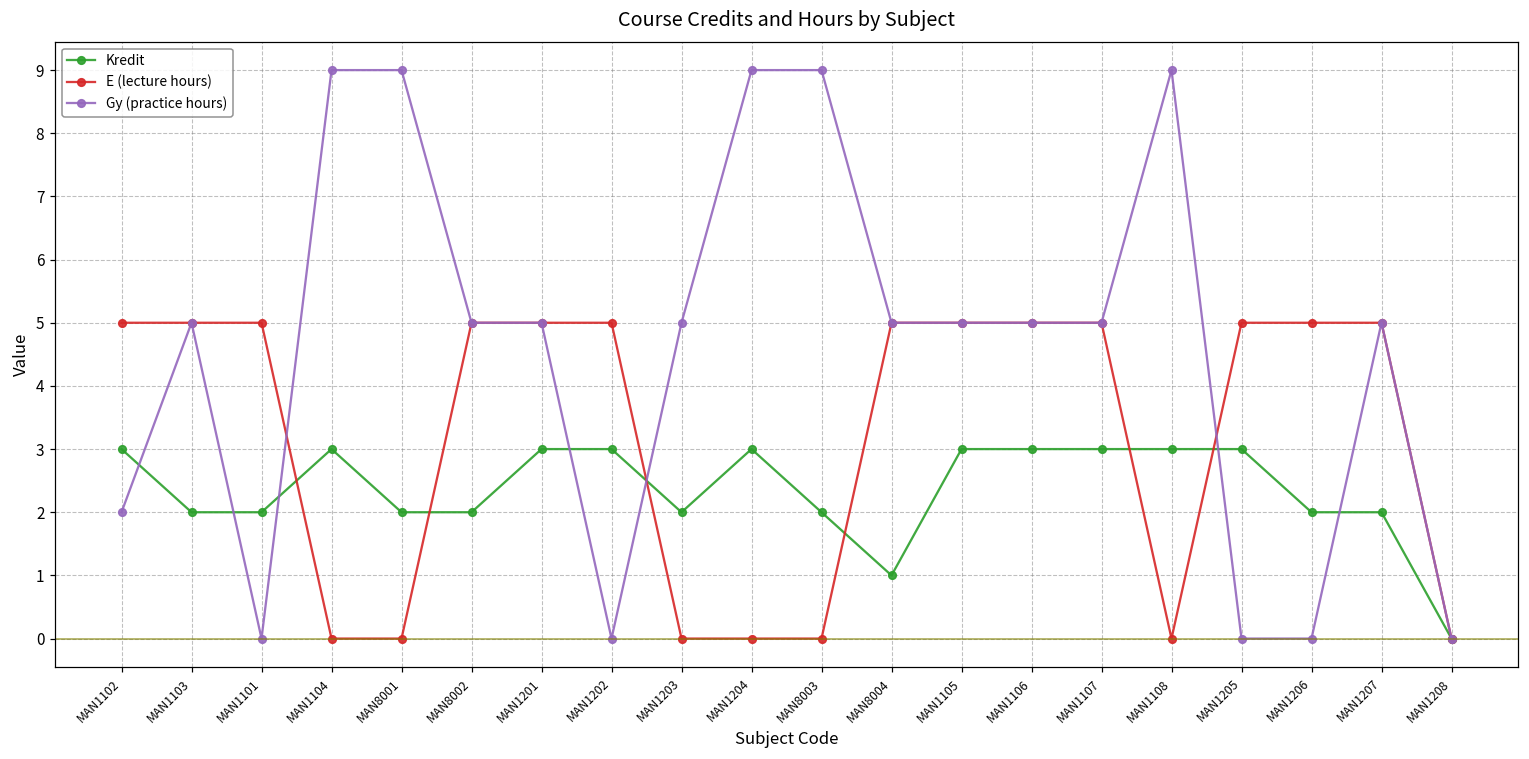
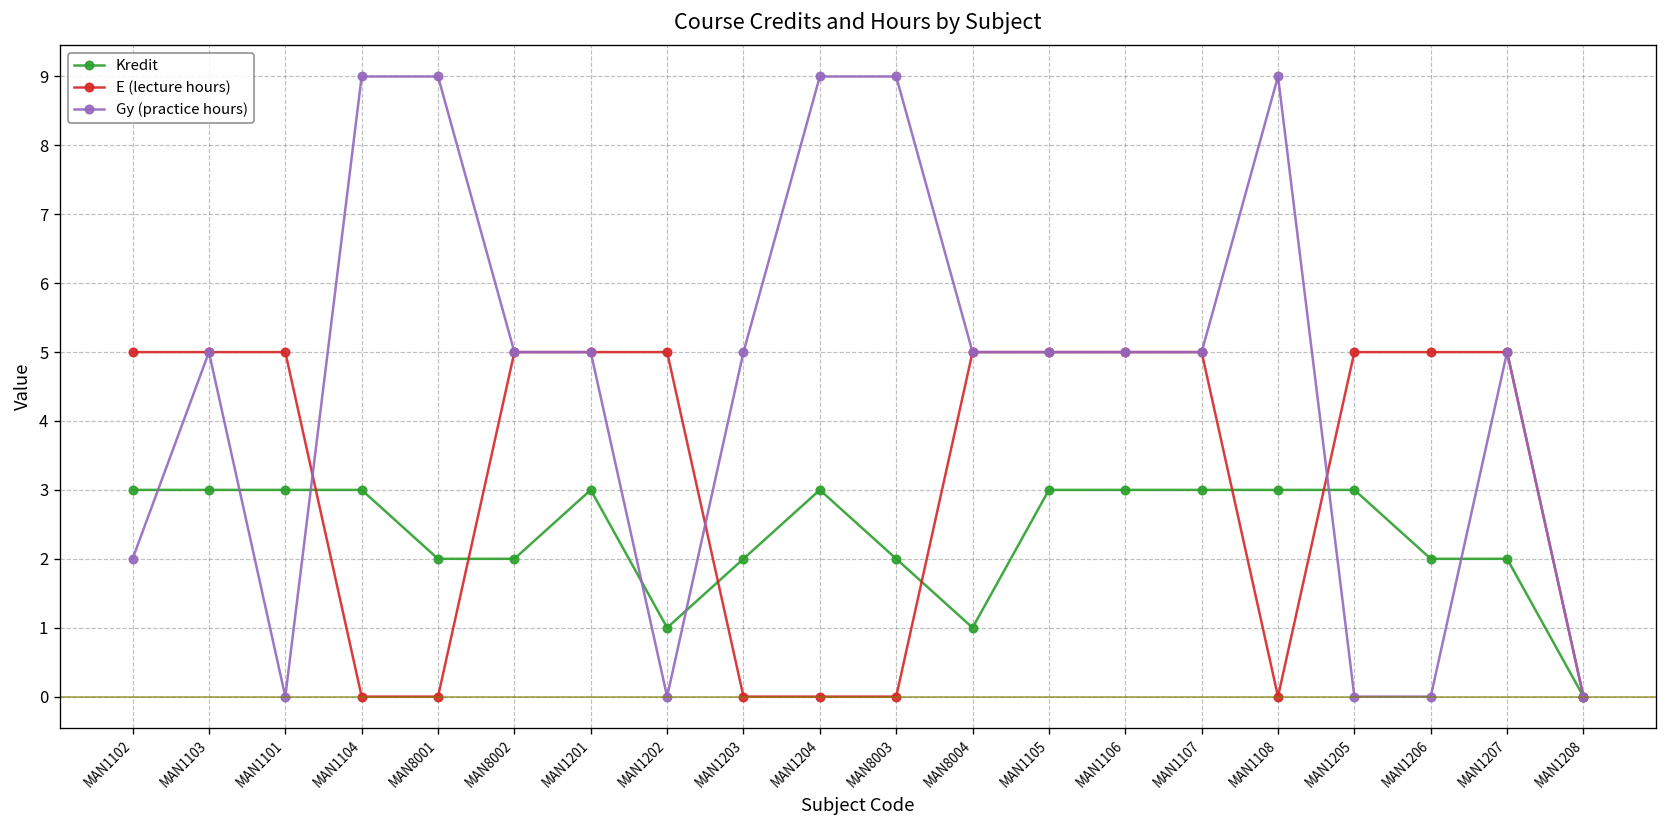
  {
    "Kredit": {
      "MAN1102": 3,
-     "MAN1103": 2,
-     "MAN1101": 2,
+     "MAN1103": 3,
+     "MAN1101": 3,
      "MAN1104": 3,
      "MAN8001": 2,
      "MAN8002": 2,
      "MAN1201": 3,
-     "MAN1202": 3,
+     "MAN1202": 1,
      "MAN1203": 2,
      "MAN1204": 3,
      "MAN8003": 2,
      "MAN8004": 1,
      "MAN1105": 3,
      "MAN1106": 3,
      "MAN1107": 3,
      "MAN1108": 3,
      "MAN1205": 3,
      "MAN1206": 2,
      "MAN1207": 2
    },
    "E (lecture hours)": {
      "MAN1102": 5,
      "MAN1101": 5,
      "MAN1104": 0,
      "MAN8001": 0,
      "MAN1202": 5,
      "MAN1203": 0,
      "MAN1204": 0,
      "MAN8003": 0,
      "MAN1108": 0,
      "MAN1205": 5,
      "MAN1206": 5
    },
    "Gy (practice hours)": {
      "MAN1102": 2,
      "MAN1101": 0,
      "MAN1104": 9,
      "MAN8001": 9,
      "MAN1202": 0,
      "MAN1203": 5,
      "MAN1204": 9,
      "MAN8003": 9,
      "MAN1108": 9,
      "MAN1205": 0,
      "MAN1206": 0
    }
  }
